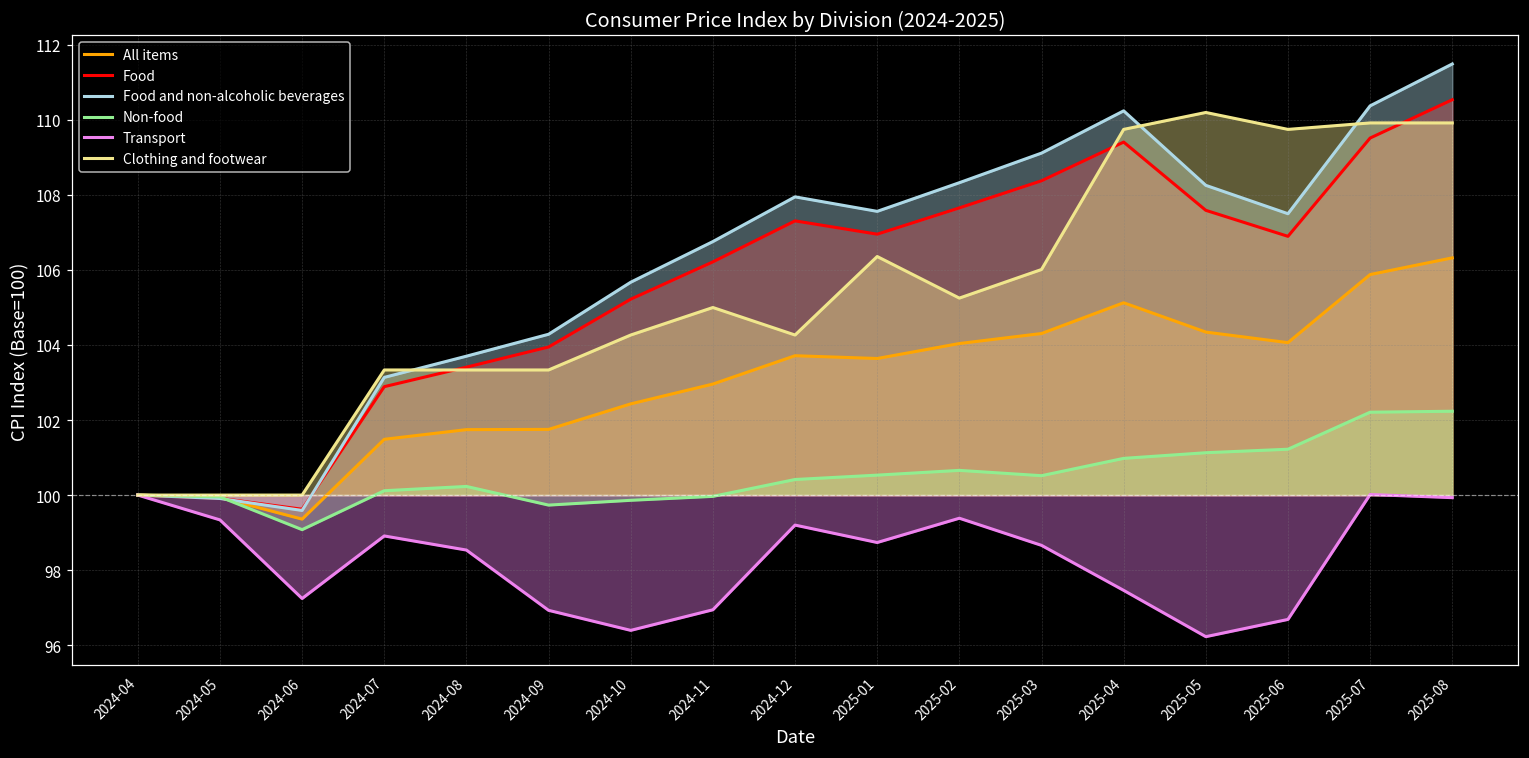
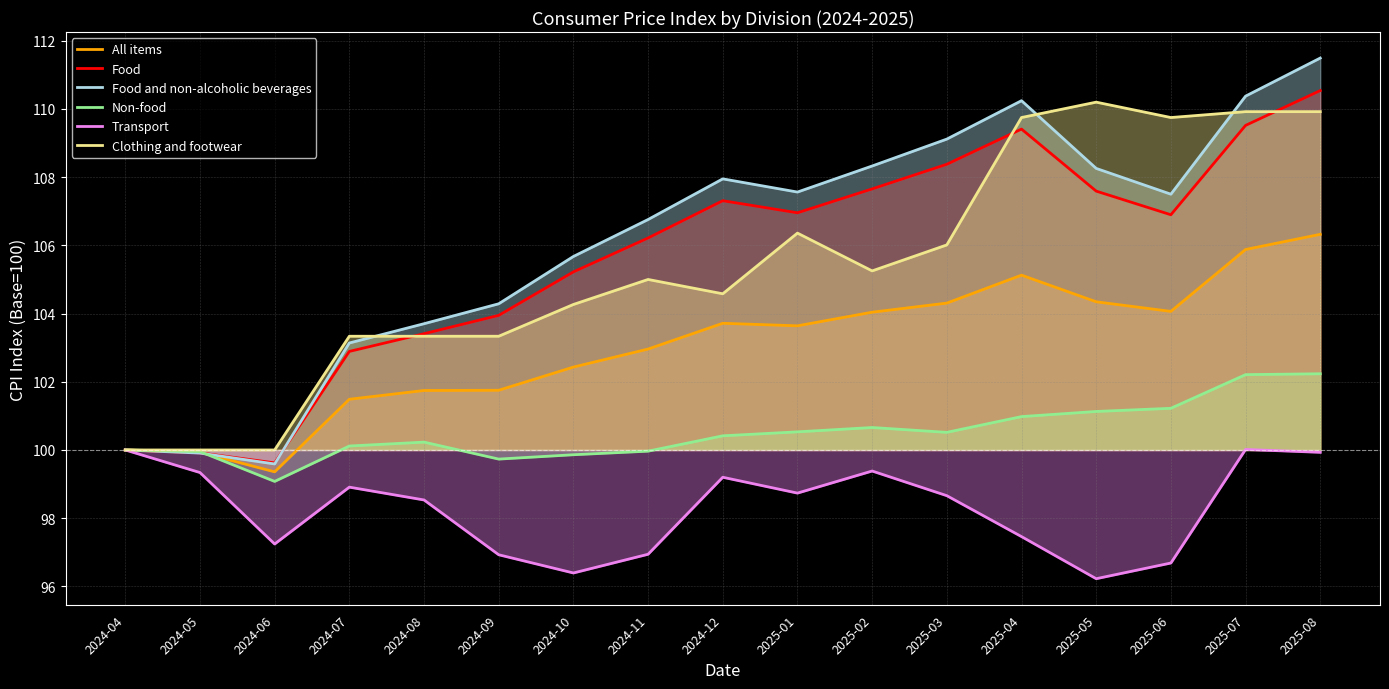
  {
    "Clothing and footwear": {
      "2024-07": 103.3,
      "2024-09": 103.3,
      "2024-10": 104.3,
      "2024-11": 105.0,
-     "2024-12": 104.3,
+     "2024-12": 104.6,
      "2025-01": 106.4,
      "2025-02": 105.2,
      "2025-03": 106.0,
      "2025-04": 109.7,
      "2025-05": 110.2,
      "2025-06": 109.7,
      "2025-07": 109.9,
      "2025-08": 109.9
    }
  }
